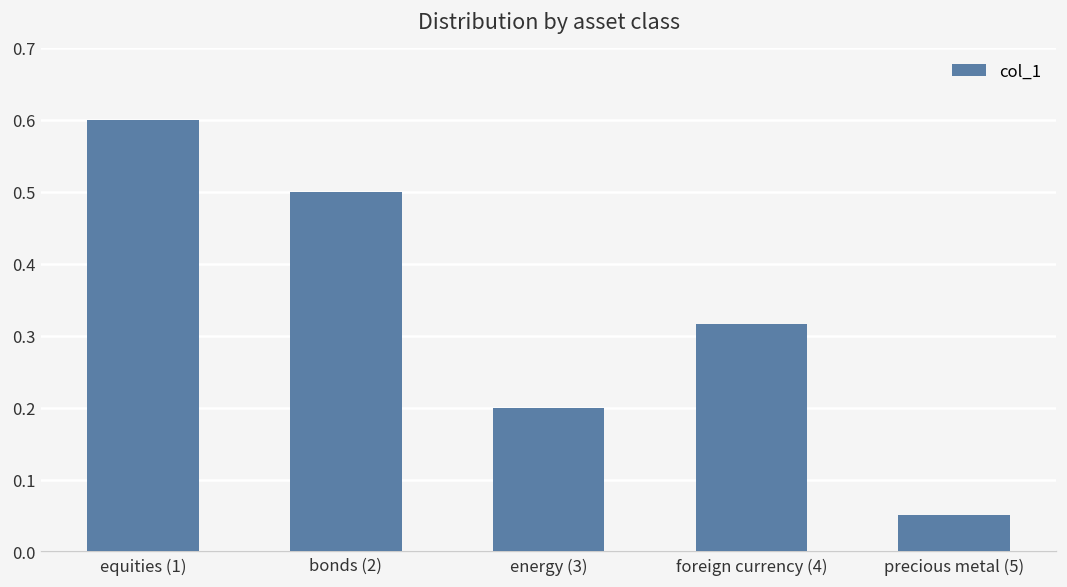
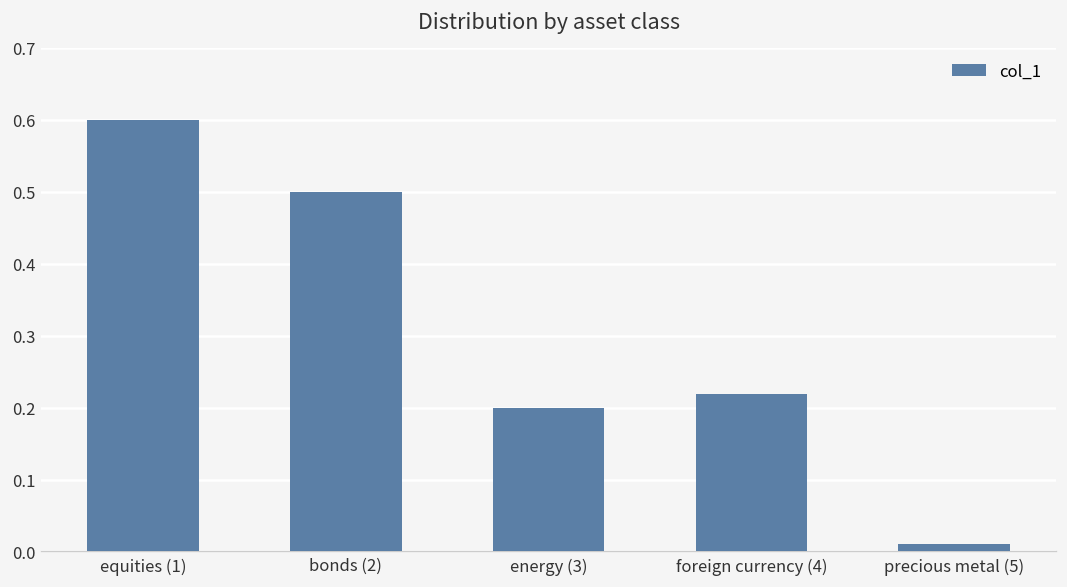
  {
    "equities (1)": 0.60,
    "bonds (2)": 0.50,
    "energy (3)": 0.20,
-   "foreign currency (4)": 0.32,
-   "precious metal (5)": 0.05
+   "foreign currency (4)": 0.22,
+   "precious metal (5)": 0.01
  }
